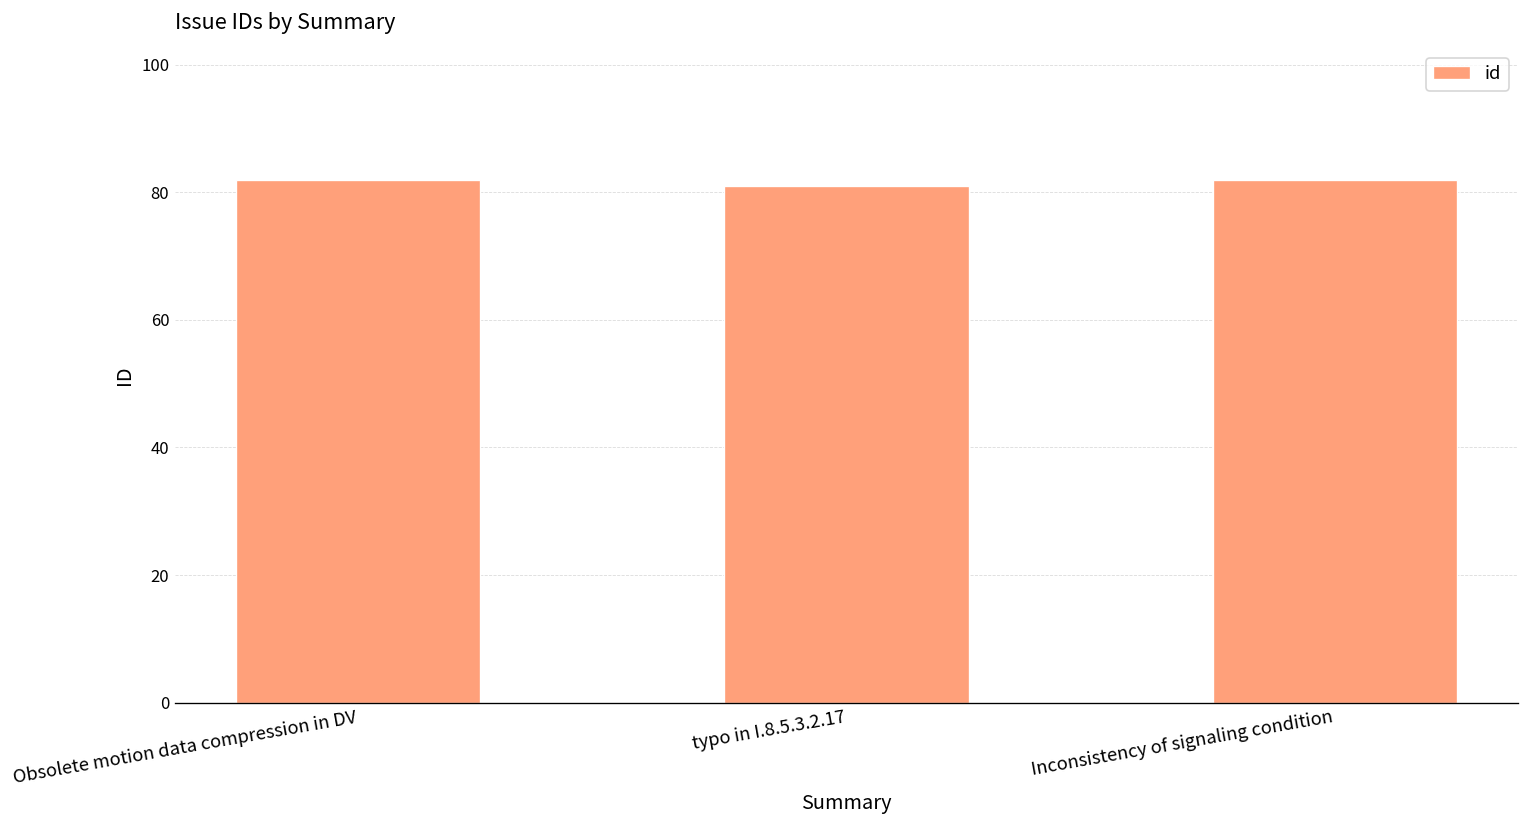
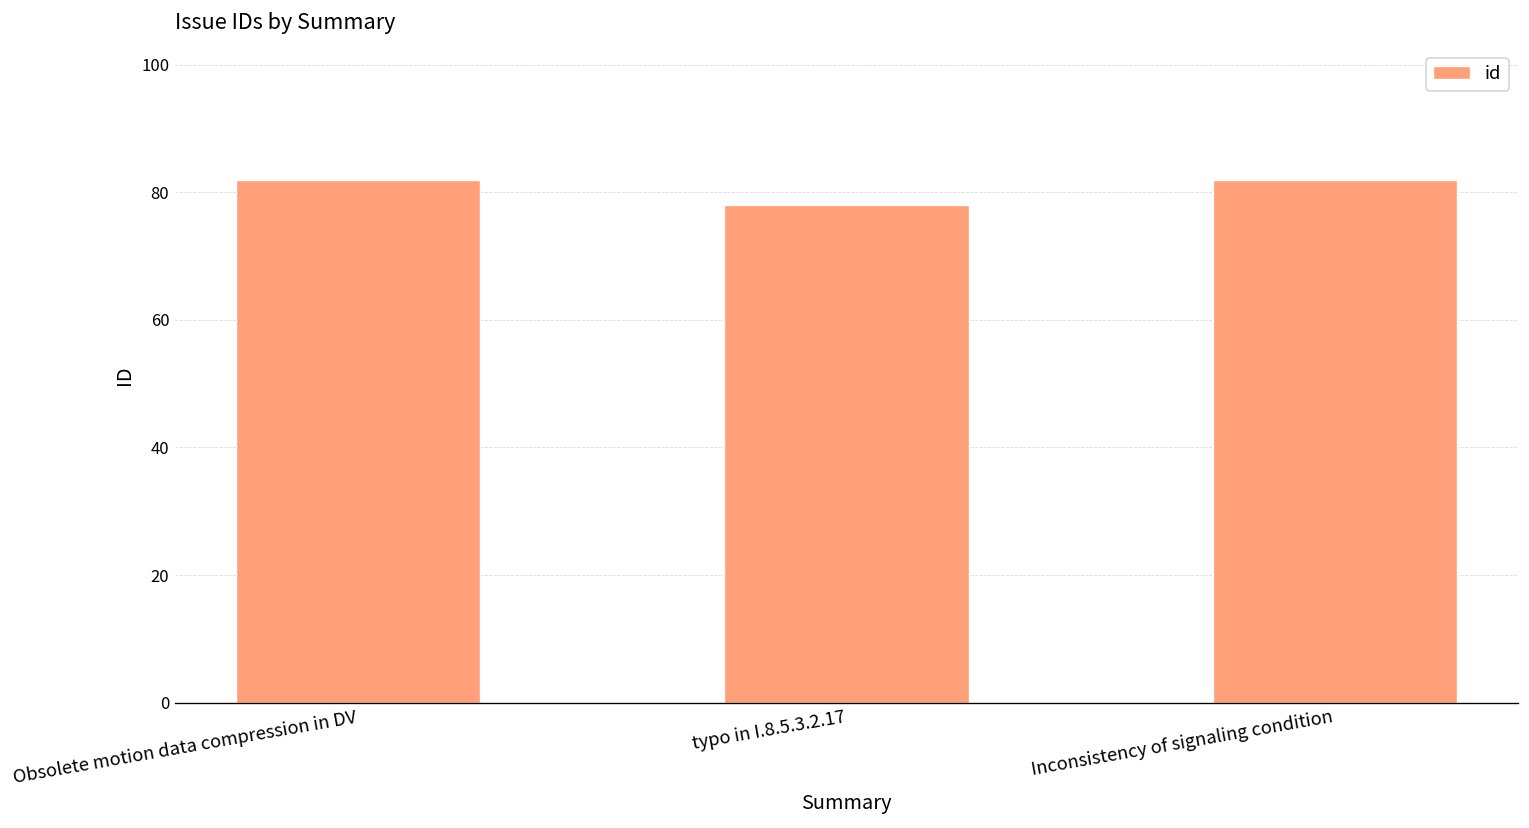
  {
    "Obsolete motion data compression in DV": 82,
-   "typo in I.8.5.3.2.17": 81,
+   "typo in I.8.5.3.2.17": 78,
    "Inconsistency of signaling condition": 82
  }
